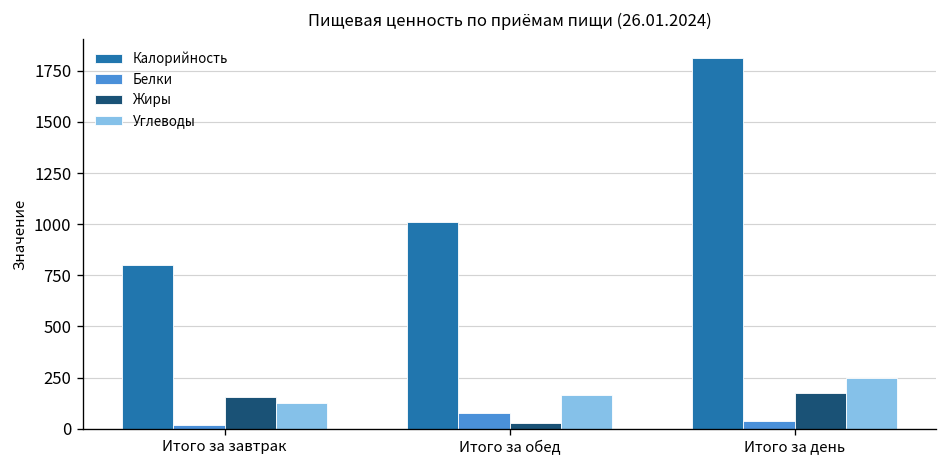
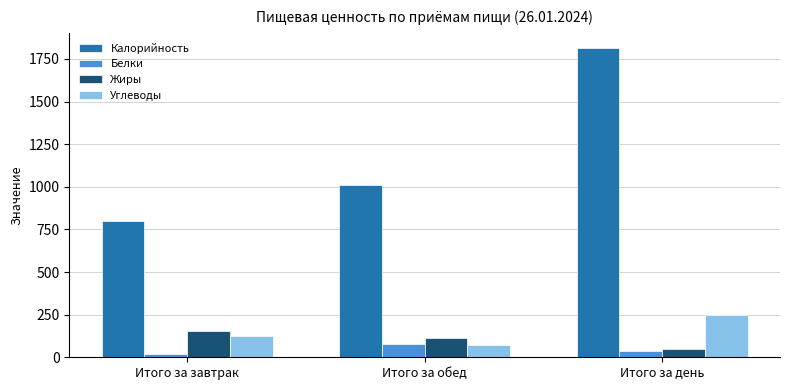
  {
    "Калорийность": {
      "Итого за завтрак": 800,
      "Итого за обед": 1010,
      "Итого за день": 1810
    },
    "Белки": {
      "Итого за завтрак": 20,
      "Итого за обед": 80,
      "Итого за день": 40
    },
    "Жиры": {
      "Итого за завтрак": 160,
-     "Итого за обед": 30,
-     "Итого за день": 180
+     "Итого за обед": 110,
+     "Итого за день": 50
    },
    "Углеводы": {
      "Итого за завтрак": 130,
-     "Итого за обед": 160,
+     "Итого за обед": 70,
      "Итого за день": 250
    }
  }
